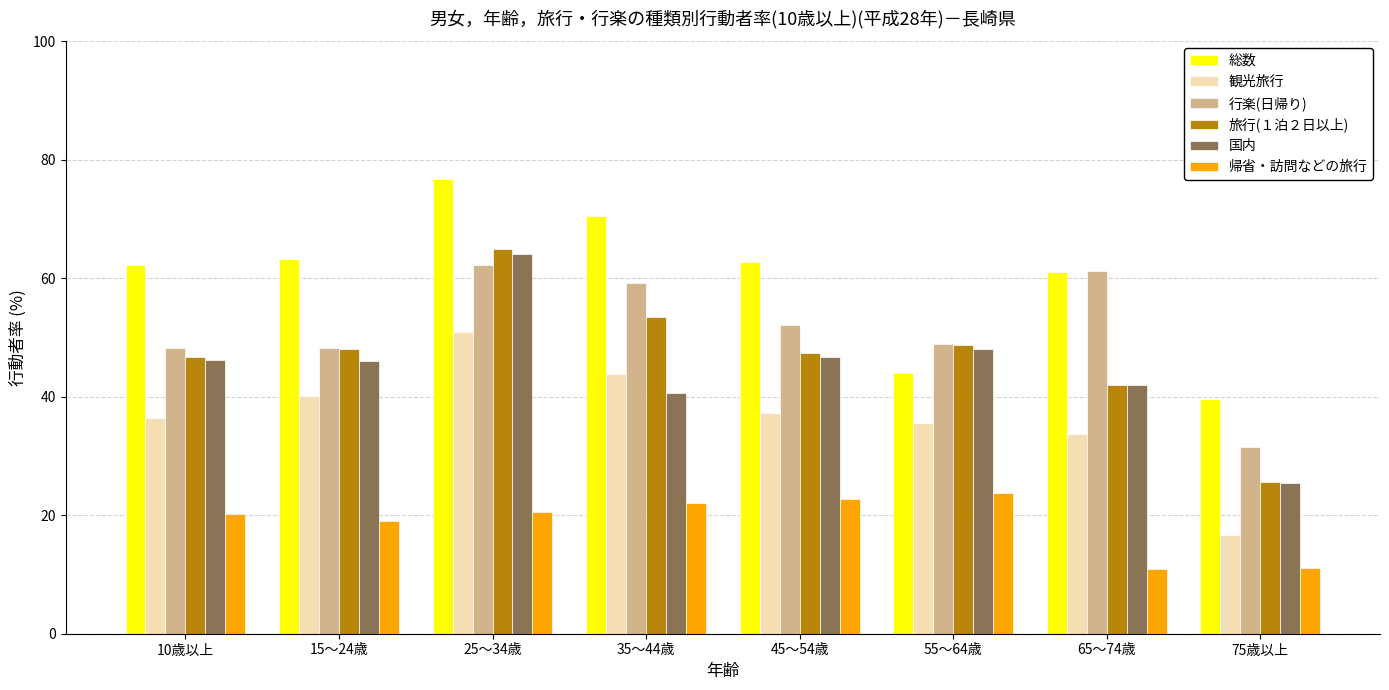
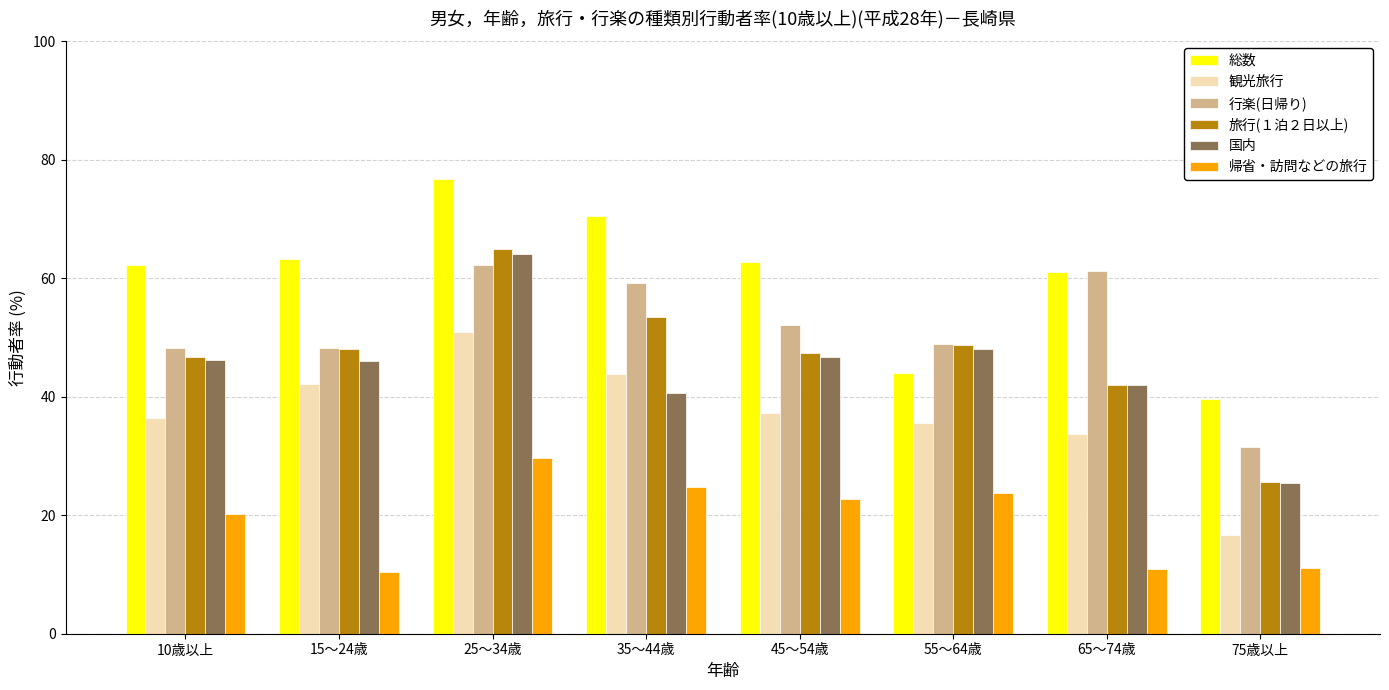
  {
    "総数": {
      "10歳以上": 62,
      "15～24歳": 63,
      "25～34歳": 77,
      "35～44歳": 71,
      "45～54歳": 63,
      "55～64歳": 44,
      "65～74歳": 61,
      "75歳以上": 40
    },
    "観光旅行": {
      "10歳以上": 36,
-     "15～24歳": 40,
+     "15～24歳": 42,
      "25～34歳": 51,
      "35～44歳": 44,
      "45～54歳": 37,
      "55～64歳": 36,
      "65～74歳": 34,
      "75歳以上": 17
    },
    "行楽(日帰り)": {
      "10歳以上": 48,
      "15～24歳": 48,
      "25～34歳": 62,
      "35～44歳": 59,
      "45～54歳": 52,
      "55～64歳": 49,
      "65～74歳": 61,
      "75歳以上": 32
    },
    "旅行(１泊２日以上)": {
      "10歳以上": 47,
      "15～24歳": 48,
      "25～34歳": 65,
      "35～44歳": 53,
      "45～54歳": 47,
      "55～64歳": 49,
      "65～74歳": 42,
      "75歳以上": 26
    },
    "国内": {
      "10歳以上": 46,
      "15～24歳": 46,
      "25～34歳": 64,
      "35～44歳": 41,
      "45～54歳": 47,
      "55～64歳": 48,
      "65～74歳": 42,
      "75歳以上": 25
    },
    "帰省・訪問などの旅行": {
      "10歳以上": 20,
-     "15～24歳": 19,
-     "25～34歳": 21,
-     "35～44歳": 22,
+     "15～24歳": 11,
+     "25～34歳": 30,
+     "35～44歳": 25,
      "45～54歳": 23,
      "55～64歳": 24,
      "65～74歳": 11,
      "75歳以上": 11
    }
  }
